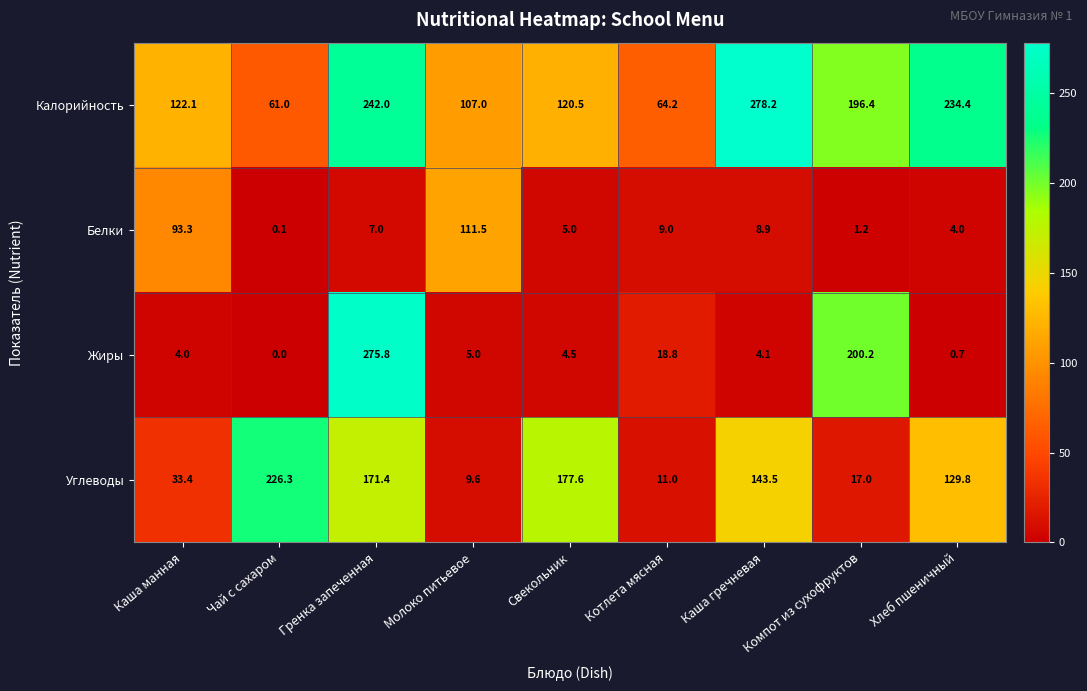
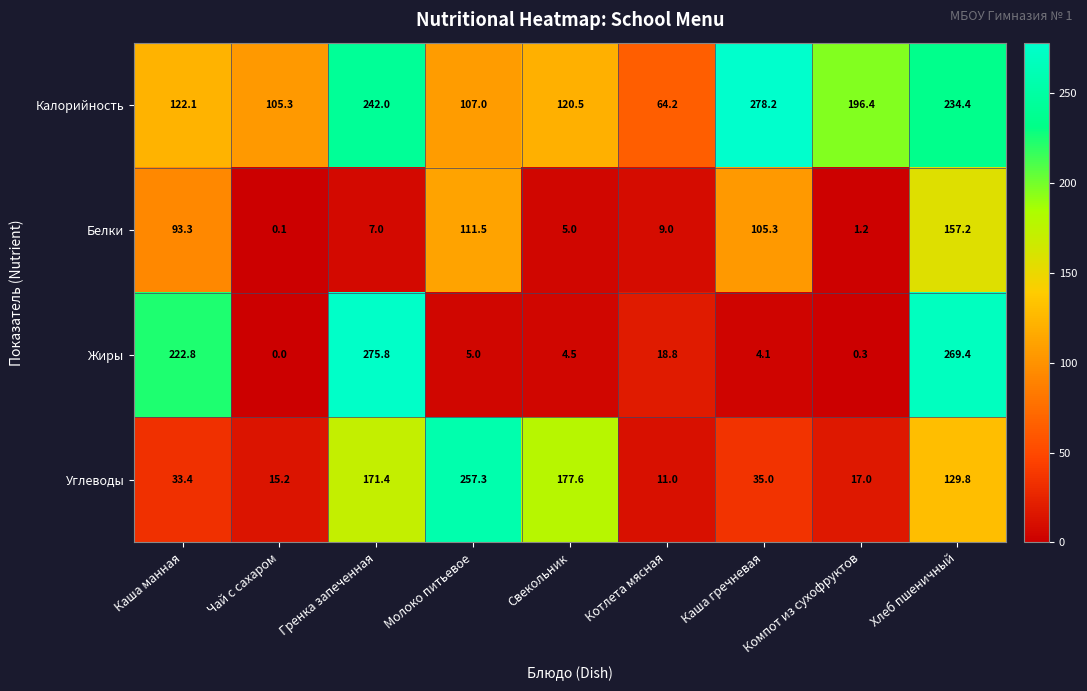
  {
    "Калорийность": {
      "Каша манная": 122.1,
-     "Чай с сахаром": 61.0,
+     "Чай с сахаром": 105.3,
      "Гренка запеченная": 242.0,
      "Молоко питьевое": 107.0,
      "Свекольник": 120.5,
      "Котлета мясная": 64.2,
      "Каша гречневая": 278.2,
      "Компот из сухофруктов": 196.4,
      "Хлеб пшеничный": 234.4
    },
    "Белки": {
      "Каша манная": 93.3,
      "Чай с сахаром": 0.1,
      "Гренка запеченная": 7.0,
      "Молоко питьевое": 111.5,
      "Свекольник": 5.0,
      "Котлета мясная": 9.0,
-     "Каша гречневая": 8.9,
+     "Каша гречневая": 105.3,
      "Компот из сухофруктов": 1.2,
-     "Хлеб пшеничный": 4.0
+     "Хлеб пшеничный": 157.2
    },
    "Жиры": {
-     "Каша манная": 4.0,
+     "Каша манная": 222.8,
      "Чай с сахаром": 0.0,
      "Гренка запеченная": 275.8,
      "Молоко питьевое": 5.0,
      "Свекольник": 4.5,
      "Котлета мясная": 18.8,
      "Каша гречневая": 4.1,
-     "Компот из сухофруктов": 200.2,
-     "Хлеб пшеничный": 0.7
+     "Компот из сухофруктов": 0.3,
+     "Хлеб пшеничный": 269.4
    },
    "Углеводы": {
      "Каша манная": 33.4,
-     "Чай с сахаром": 226.3,
+     "Чай с сахаром": 15.2,
      "Гренка запеченная": 171.4,
-     "Молоко питьевое": 9.6,
+     "Молоко питьевое": 257.3,
      "Свекольник": 177.6,
      "Котлета мясная": 11.0,
-     "Каша гречневая": 143.5,
+     "Каша гречневая": 35.0,
      "Компот из сухофруктов": 17.0,
      "Хлеб пшеничный": 129.8
    }
  }
